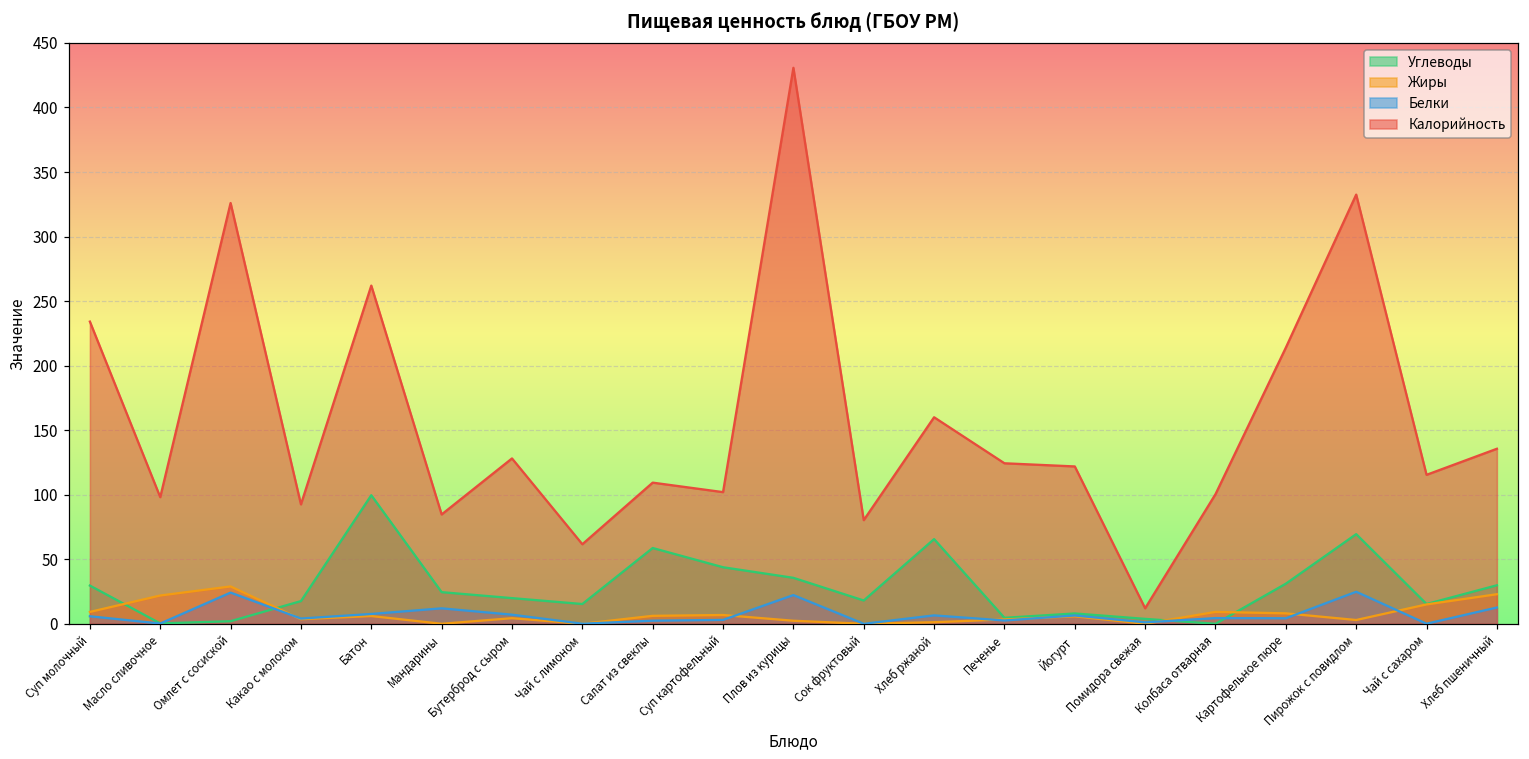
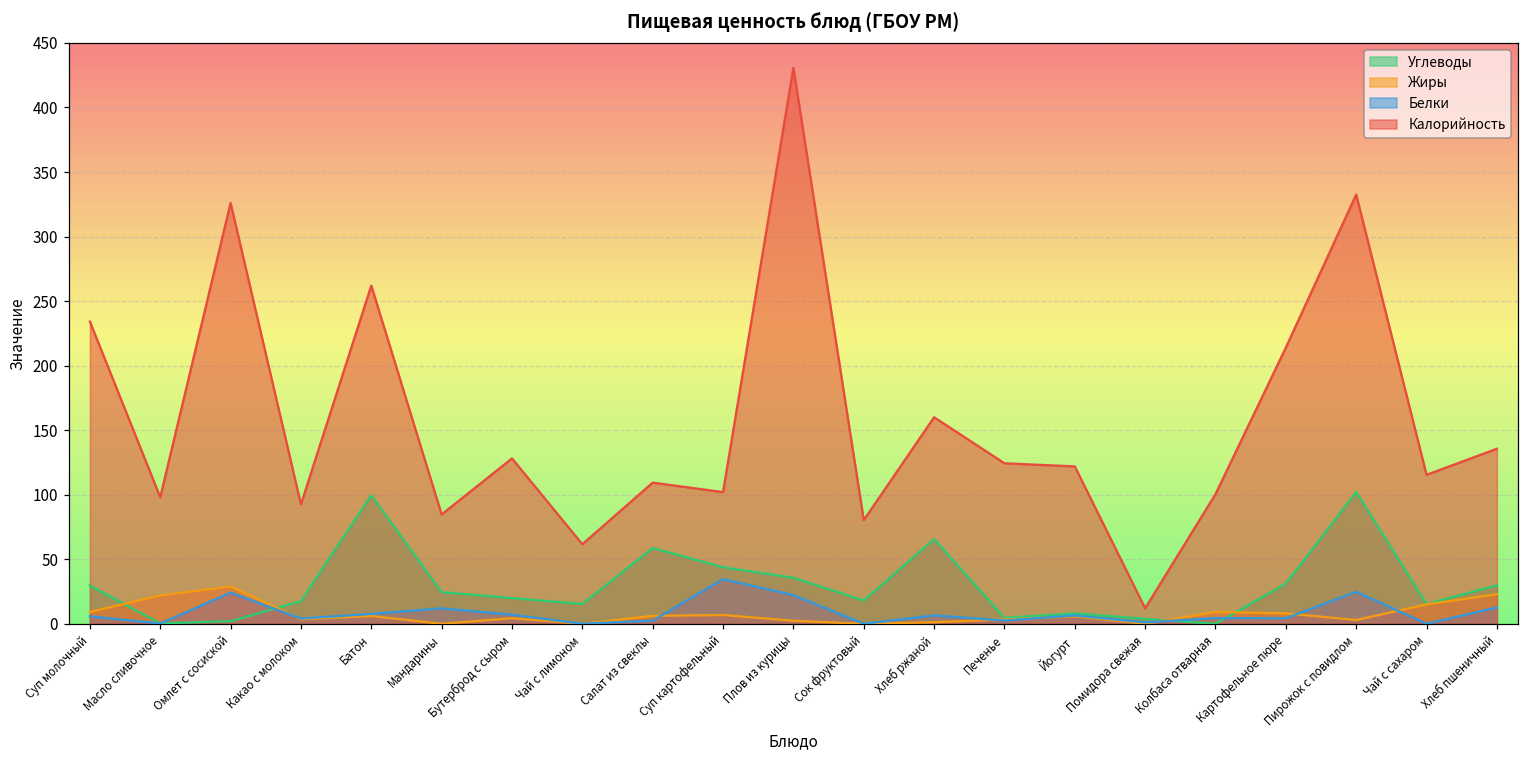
  {
    "Углеводы": {
      "Суп молочный": 30,
      "Омлет с сосиской": 2,
      "Какао с молоком": 18,
      "Батон": 100,
      "Мандарины": 25,
      "Бутерброд с сыром": 20,
      "Чай с лимоном": 15,
      "Салат из свеклы": 59,
      "Суп картофельный": 44,
      "Плов из курицы": 36,
      "Сок фруктовый": 18,
      "Хлеб ржаной": 66,
      "Помидора свежая": 4,
      "Колбаса отварная": 0,
      "Картофельное пюре": 31,
-     "Пирожок с повидлом": 69,
+     "Пирожок с повидлом": 102,
      "Хлеб пшеничный": 30
    },
    "Жиры": {
      "Суп молочный": 9,
      "Масло сливочное": 22,
      "Омлет с сосиской": 29,
      "Мандарины": 0,
      "Бутерброд с сыром": 4,
      "Салат из свеклы": 6,
      "Суп картофельный": 7,
      "Плов из курицы": 2,
      "Хлеб ржаной": 1,
      "Колбаса отварная": 9,
      "Картофельное пюре": 8,
      "Пирожок с повидлом": 3,
      "Хлеб пшеничный": 23
    },
    "Белки": {
      "Суп молочный": 6,
      "Омлет с сосиской": 24,
      "Мандарины": 12,
      "Бутерброд с сыром": 7,
      "Салат из свеклы": 2,
-     "Суп картофельный": 3,
+     "Суп картофельный": 35,
      "Плов из курицы": 22,
      "Хлеб ржаной": 7,
      "Колбаса отварная": 4,
      "Картофельное пюре": 4,
      "Пирожок с повидлом": 25,
      "Чай с сахаром": 0,
      "Хлеб пшеничный": 13
    },
    "Калорийность": {
      "Суп молочный": 234,
      "Масло сливочное": 98,
      "Омлет с сосиской": 326,
      "Какао с молоком": 93,
      "Батон": 262,
      "Мандарины": 85,
      "Бутерброд с сыром": 128,
      "Чай с лимоном": 62,
      "Салат из свеклы": 109,
      "Суп картофельный": 102,
      "Плов из курицы": 431,
      "Сок фруктовый": 80,
      "Хлеб ржаной": 160,
      "Печенье": 124,
      "Йогурт": 122,
      "Помидора свежая": 12,
      "Колбаса отварная": 100,
      "Картофельное пюре": 214,
      "Пирожок с повидлом": 333,
      "Чай с сахаром": 115,
      "Хлеб пшеничный": 136
    }
  }
